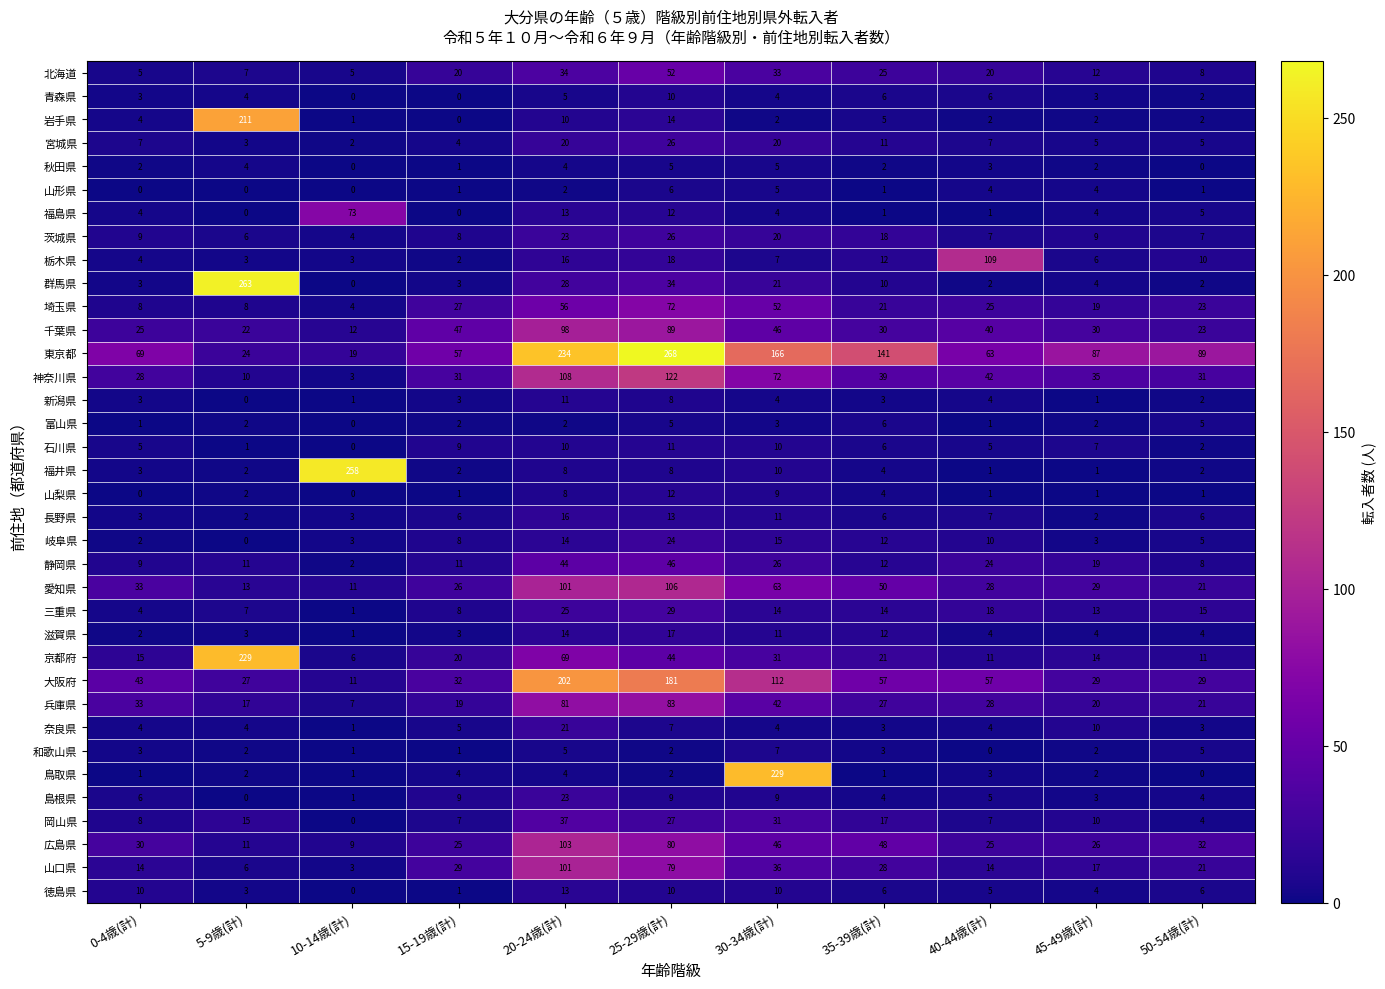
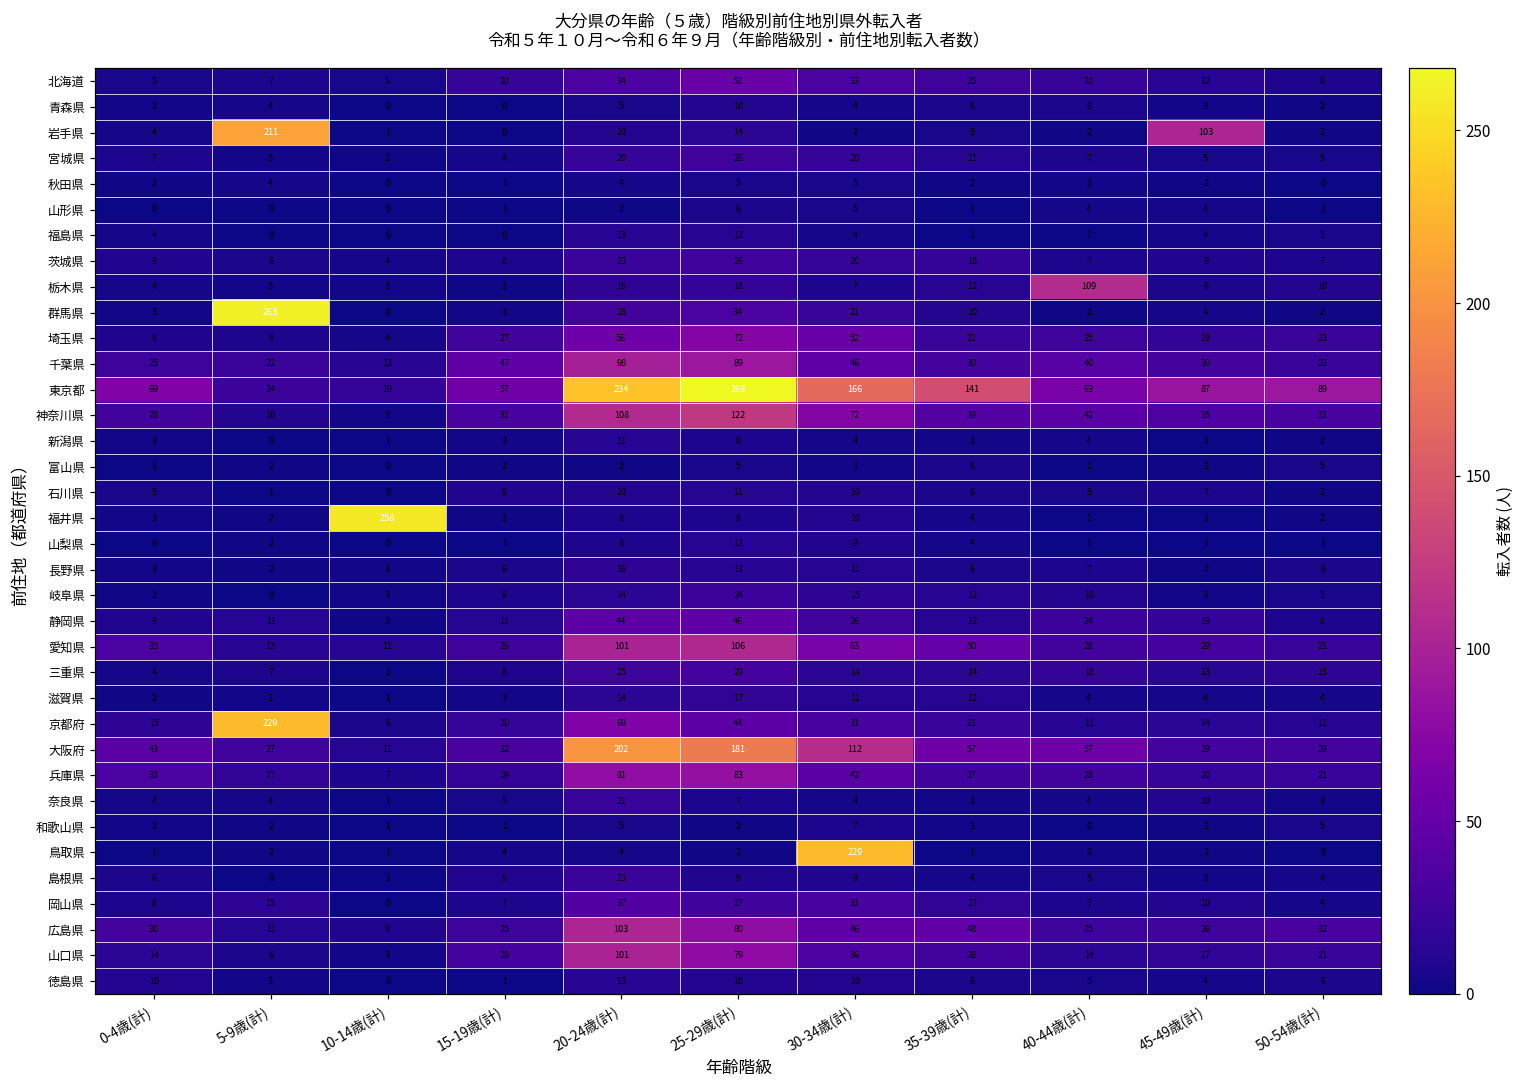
  {
    "岩手県": {
      "0-4歳(計)": 4,
      "5-9歳(計)": 211,
      "10-14歳(計)": 1,
      "15-19歳(計)": 0,
      "20-24歳(計)": 10,
      "25-29歳(計)": 14,
      "30-34歳(計)": 2,
      "35-39歳(計)": 5,
      "40-44歳(計)": 2,
-     "45-49歳(計)": 2,
+     "45-49歳(計)": 103,
      "50-54歳(計)": 2
    },
    "福島県": {
      "0-4歳(計)": 4,
      "5-9歳(計)": 0,
-     "10-14歳(計)": 73,
+     "10-14歳(計)": 0,
      "15-19歳(計)": 0,
      "20-24歳(計)": 13,
      "25-29歳(計)": 12,
      "30-34歳(計)": 4,
      "35-39歳(計)": 1,
      "40-44歳(計)": 1,
      "45-49歳(計)": 4,
      "50-54歳(計)": 5
    }
  }
